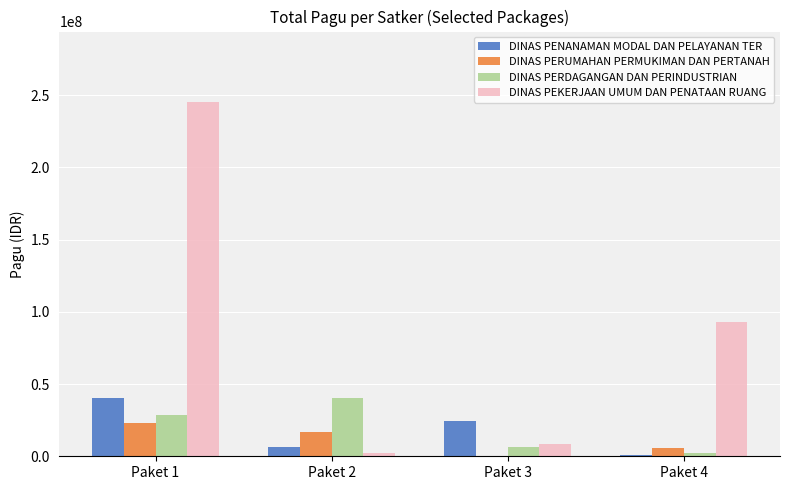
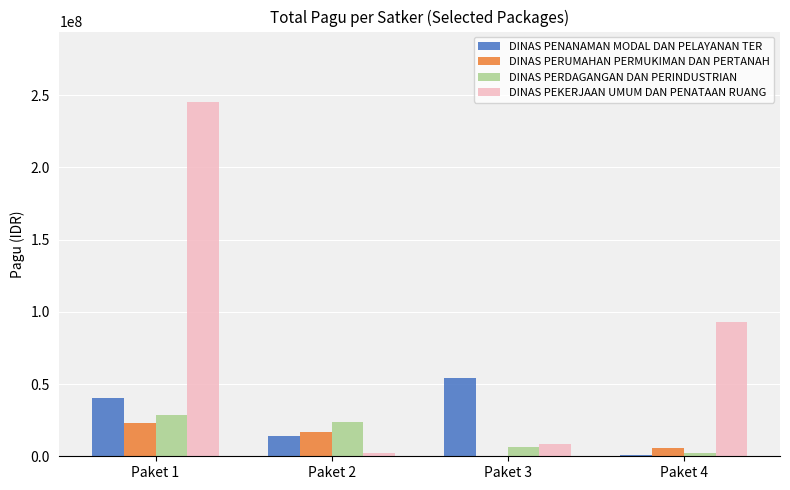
  {
    "DINAS PENANAMAN MODAL DAN PELAYANAN TER": {
      "Paket 1": 40000000,
-     "Paket 2": 7000000,
-     "Paket 3": 25000000
+     "Paket 2": 14000000,
+     "Paket 3": 54000000
    },
    "DINAS PERUMAHAN PERMUKIMAN DAN PERTANAH": {
      "Paket 1": 23000000,
      "Paket 2": 17000000,
      "Paket 4": 6000000
    },
    "DINAS PERDAGANGAN DAN PERINDUSTRIAN": {
      "Paket 1": 28000000,
-     "Paket 2": 40000000,
+     "Paket 2": 24000000,
      "Paket 3": 6000000,
      "Paket 4": 2000000
    },
    "DINAS PEKERJAAN UMUM DAN PENATAAN RUANG": {
      "Paket 1": 245000000,
      "Paket 2": 2000000,
      "Paket 3": 8000000,
      "Paket 4": 93000000
    }
  }
